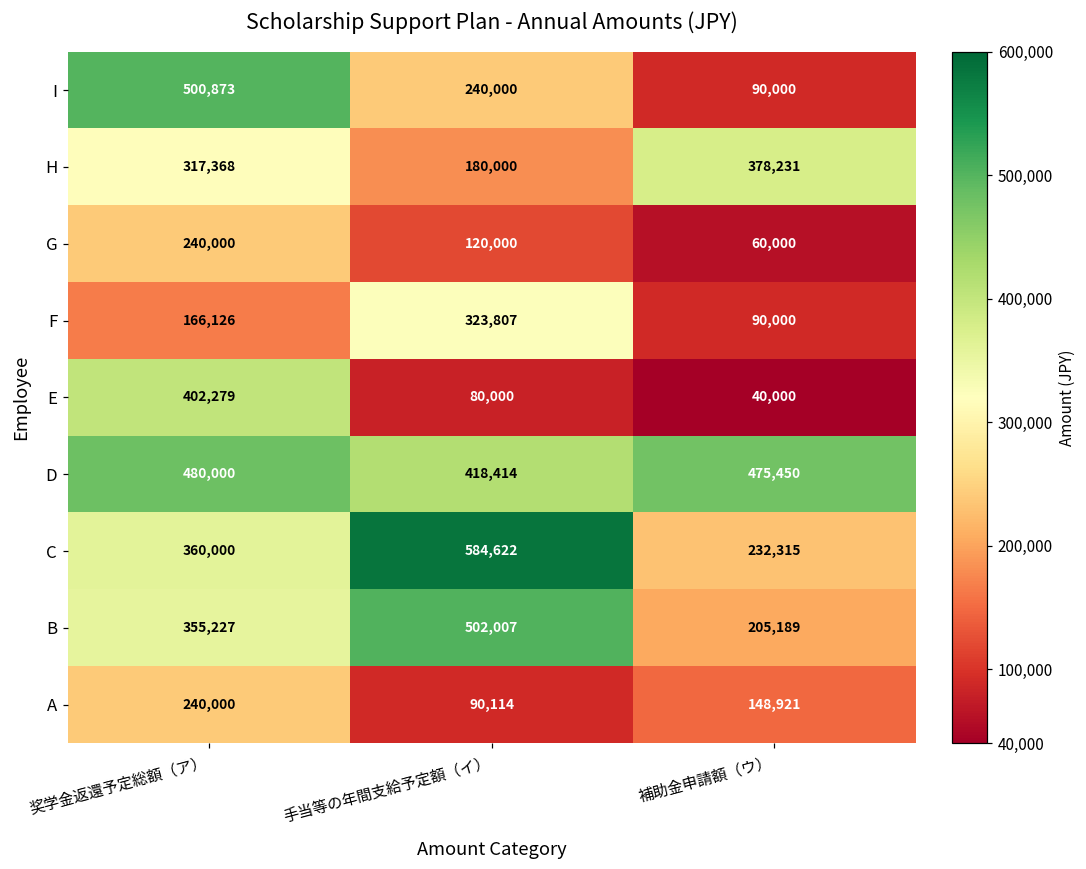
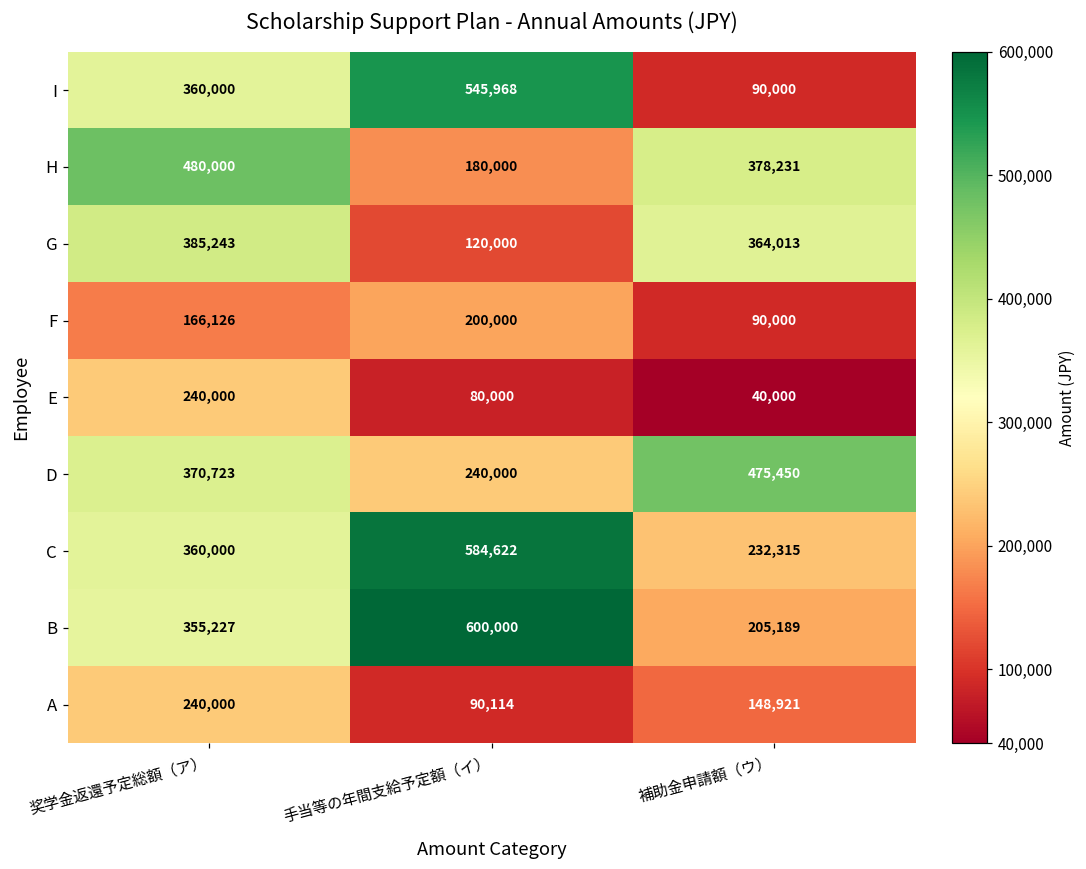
  {
    "I": {
-     "奖学金返還予定総額（ア）": "500,873",
-     "手当等の年間支給予定額（イ）": "240,000",
+     "奖学金返還予定総額（ア）": "360,000",
+     "手当等の年間支給予定額（イ）": "545,968",
      "補助金申請額（ウ）": "90,000"
    },
    "H": {
-     "奖学金返還予定総額（ア）": "317,368",
+     "奖学金返還予定総額（ア）": "480,000",
      "手当等の年間支給予定額（イ）": "180,000",
      "補助金申請額（ウ）": "378,231"
    },
    "G": {
-     "奖学金返還予定総額（ア）": "240,000",
+     "奖学金返還予定総額（ア）": "385,243",
      "手当等の年間支給予定額（イ）": "120,000",
-     "補助金申請額（ウ）": "60,000"
+     "補助金申請額（ウ）": "364,013"
    },
    "F": {
      "奖学金返還予定総額（ア）": "166,126",
-     "手当等の年間支給予定額（イ）": "323,807",
+     "手当等の年間支給予定額（イ）": "200,000",
      "補助金申請額（ウ）": "90,000"
    },
    "E": {
-     "奖学金返還予定総額（ア）": "402,279",
+     "奖学金返還予定総額（ア）": "240,000",
      "手当等の年間支給予定額（イ）": "80,000",
      "補助金申請額（ウ）": "40,000"
    },
    "D": {
-     "奖学金返還予定総額（ア）": "480,000",
-     "手当等の年間支給予定額（イ）": "418,414",
+     "奖学金返還予定総額（ア）": "370,723",
+     "手当等の年間支給予定額（イ）": "240,000",
      "補助金申請額（ウ）": "475,450"
    },
    "C": {
      "奖学金返還予定総額（ア）": "360,000",
      "手当等の年間支給予定額（イ）": "584,622",
      "補助金申請額（ウ）": "232,315"
    },
    "B": {
      "奖学金返還予定総額（ア）": "355,227",
-     "手当等の年間支給予定額（イ）": "502,007",
+     "手当等の年間支給予定額（イ）": "600,000",
      "補助金申請額（ウ）": "205,189"
    },
    "A": {
      "奖学金返還予定総額（ア）": "240,000",
      "手当等の年間支給予定額（イ）": "90,114",
      "補助金申請額（ウ）": "148,921"
    }
  }
